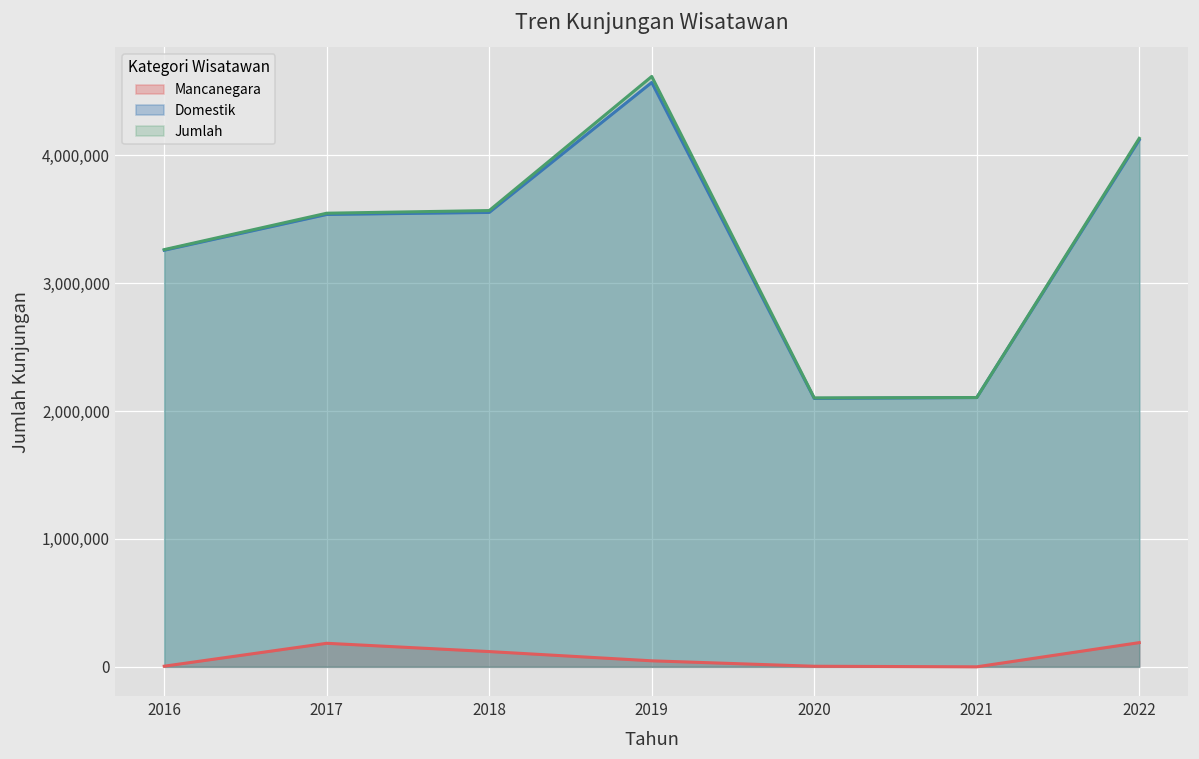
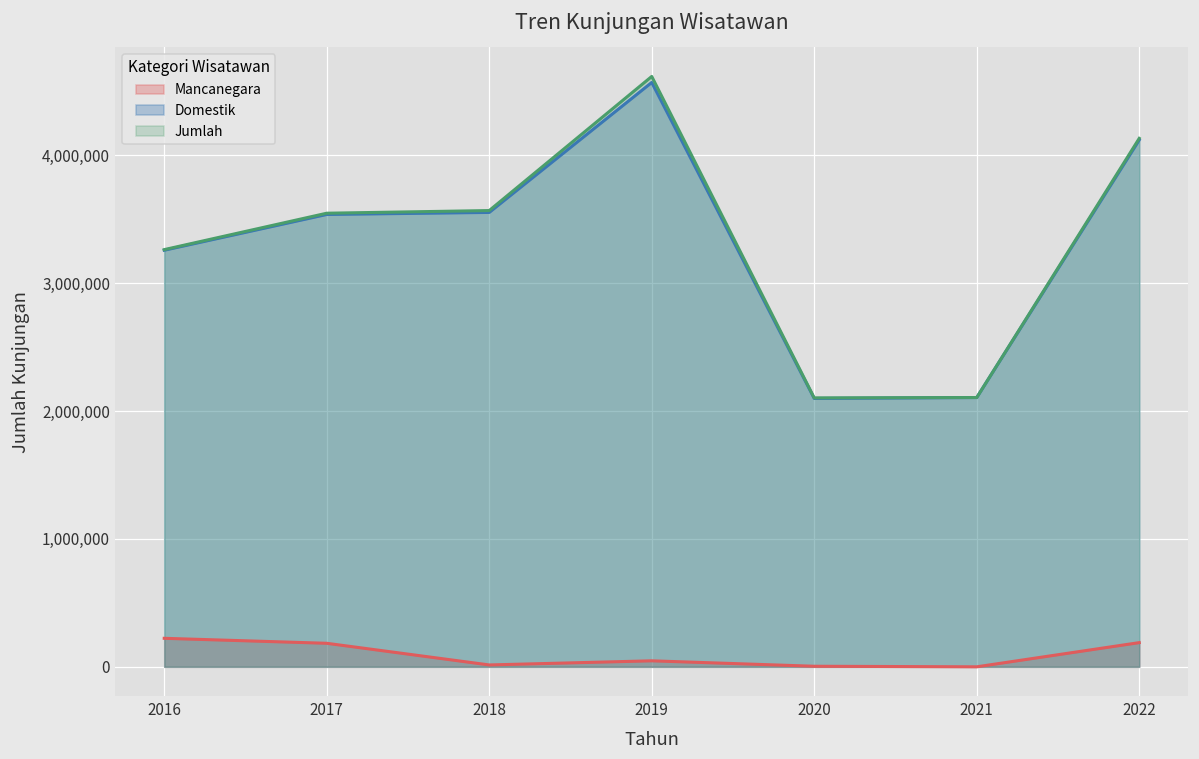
  {
    "Mancanegara": {
-     "2016": "0",
+     "2016": "220,000",
      "2017": "180,000",
-     "2018": "120,000",
+     "2018": "10,000",
      "2019": "50,000",
      "2020": "0",
      "2021": "0",
      "2022": "190,000"
    }
  }
